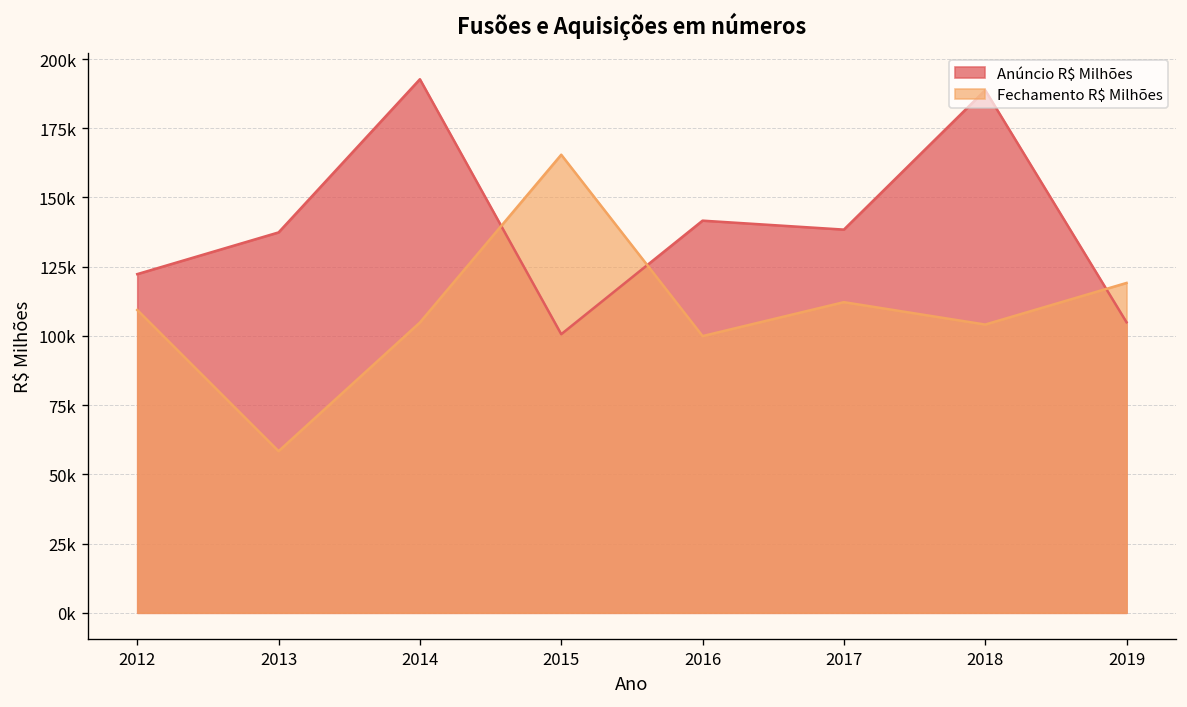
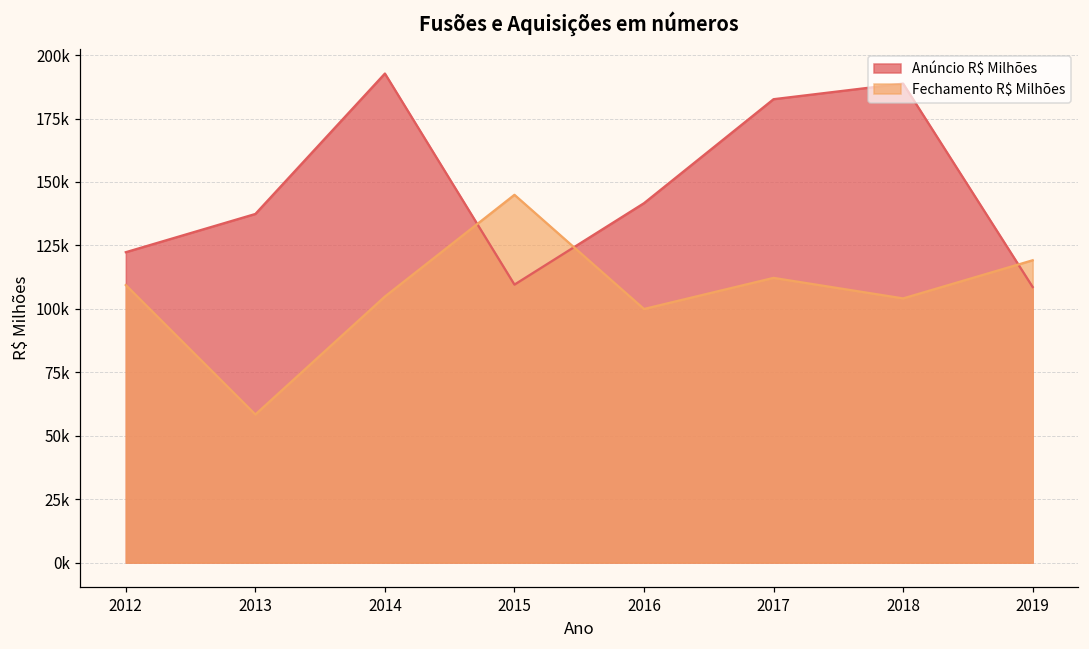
  {
    "Anúncio R$ Milhões": {
      "2012": 122000,
      "2013": 137000,
      "2014": 193000,
-     "2015": 101000,
+     "2015": 110000,
      "2016": 142000,
-     "2017": 138000,
-     "2019": 105000
+     "2017": 183000,
+     "2019": 109000
    },
    "Fechamento R$ Milhões": {
      "2012": 109000,
      "2013": 58000,
      "2014": 105000,
-     "2015": 165000,
+     "2015": 145000,
      "2016": 100000,
      "2017": 112000,
      "2018": 104000,
      "2019": 119000
    }
  }
